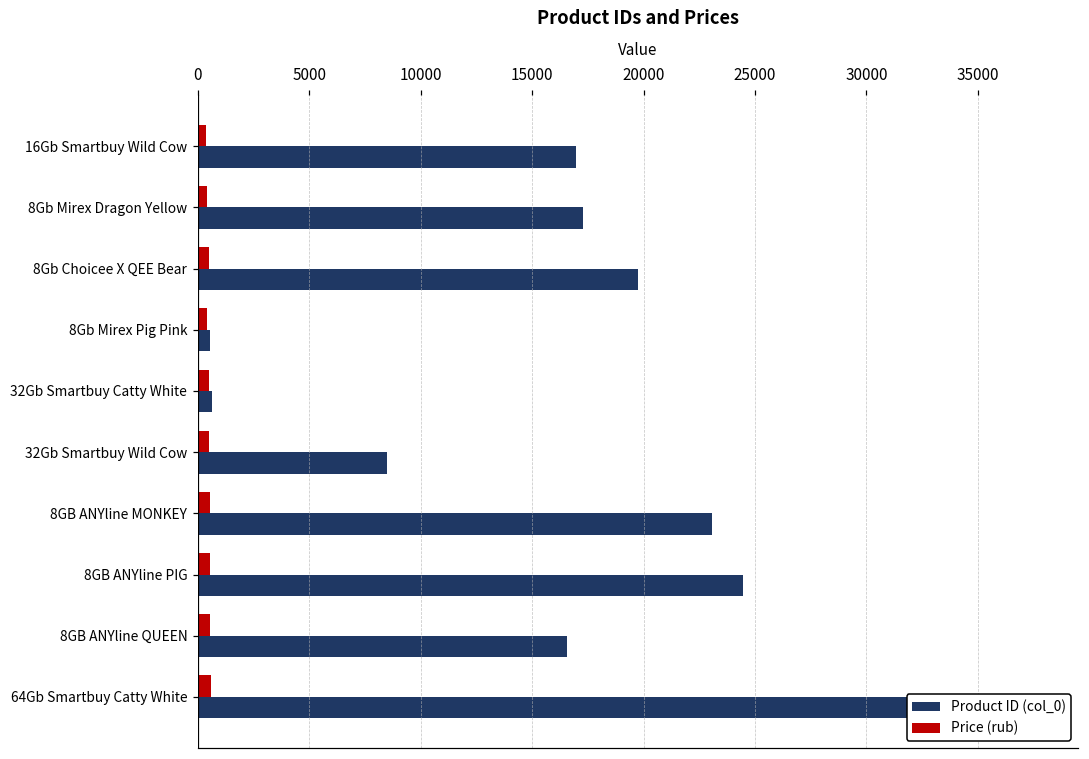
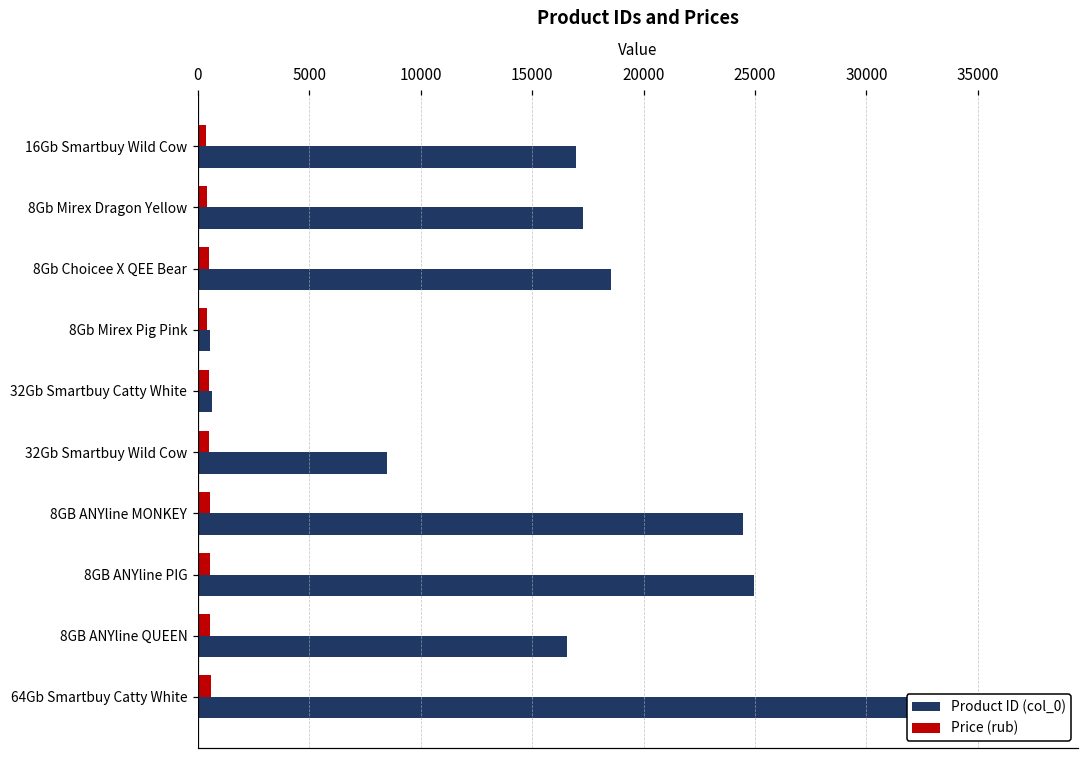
  {
    "Product ID (col_0)": {
      "16Gb Smartbuy Wild Cow": 17000,
      "8Gb Mirex Dragon Yellow": 17300,
-     "8Gb Choicee X QEE Bear": 19700,
+     "8Gb Choicee X QEE Bear": 18500,
      "8Gb Mirex Pig Pink": 500,
      "32Gb Smartbuy Catty White": 700,
      "32Gb Smartbuy Wild Cow": 8500,
-     "8GB ANYline MONKEY": 23100,
-     "8GB ANYline PIG": 24500,
+     "8GB ANYline MONKEY": 24500,
+     "8GB ANYline PIG": 25000,
      "8GB ANYline QUEEN": 16600
    },
    "Price (rub)": {
      "16Gb Smartbuy Wild Cow": 400,
      "8Gb Mirex Dragon Yellow": 400,
      "8Gb Choicee X QEE Bear": 500,
      "8Gb Mirex Pig Pink": 400,
      "32Gb Smartbuy Catty White": 500,
      "32Gb Smartbuy Wild Cow": 500,
      "8GB ANYline MONKEY": 500,
      "8GB ANYline PIG": 500,
      "8GB ANYline QUEEN": 500,
      "64Gb Smartbuy Catty White": 600
    }
  }
